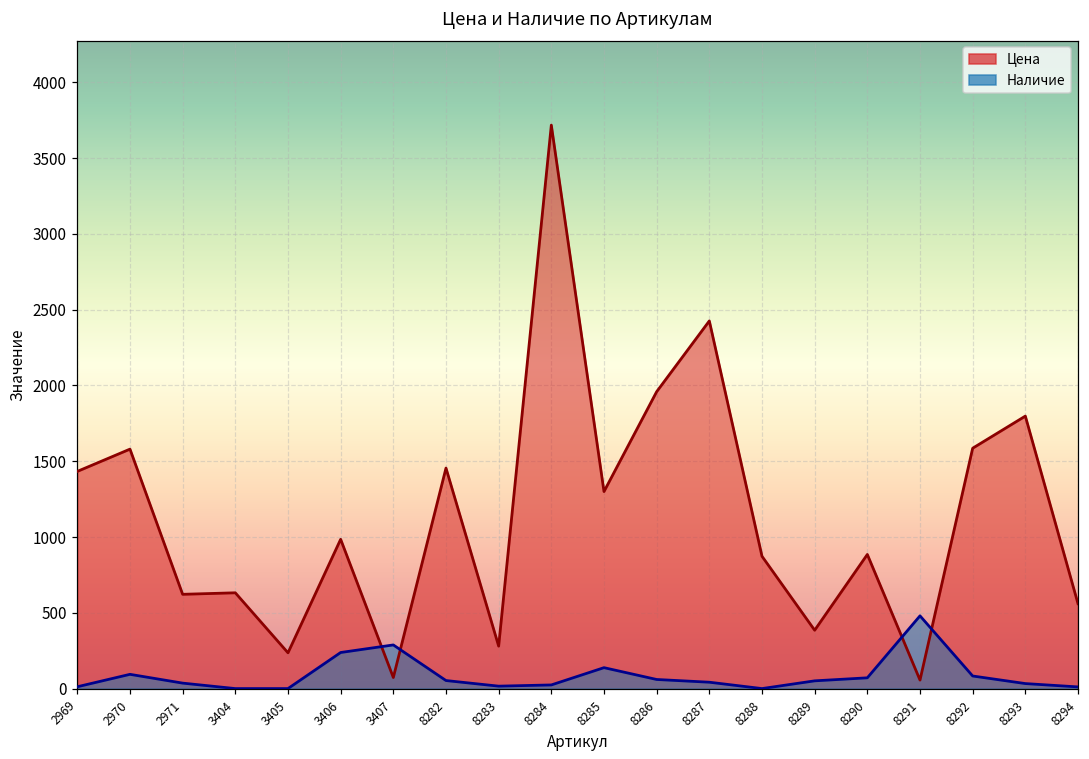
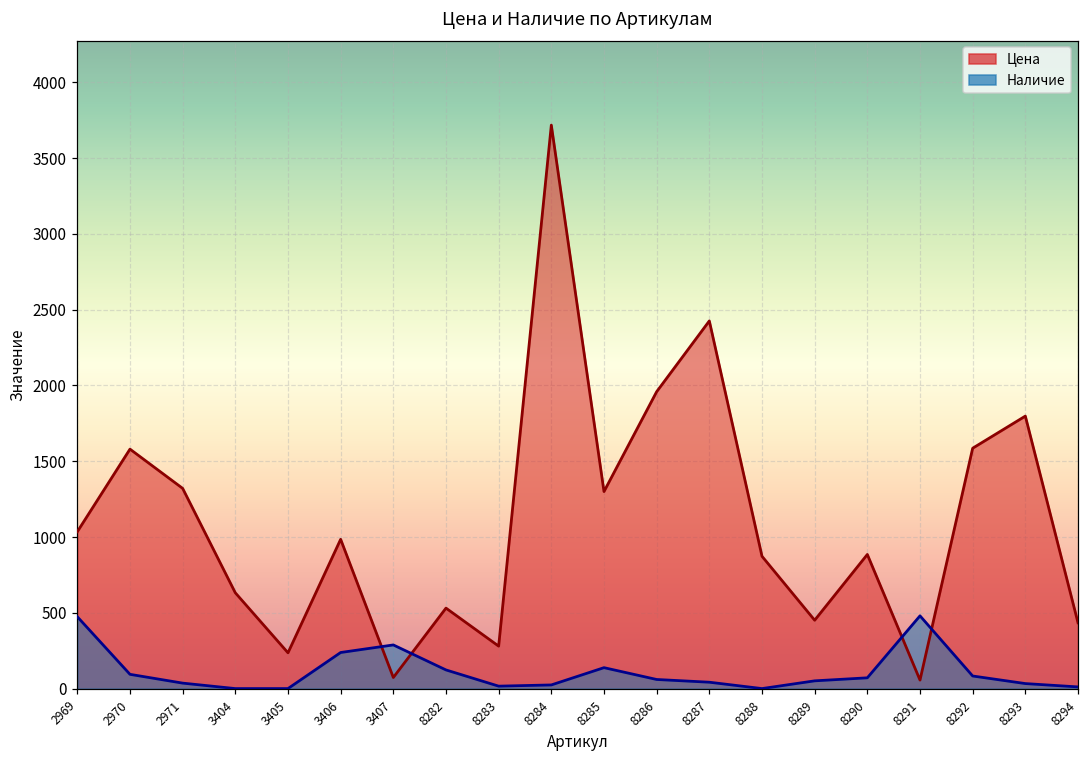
  {
    "Цена": {
-     "2969": 1430,
+     "2969": 1040,
      "2970": 1580,
-     "2971": 620,
+     "2971": 1320,
      "3404": 630,
      "3405": 240,
      "3406": 990,
      "3407": 70,
-     "8282": 1460,
+     "8282": 530,
      "8283": 280,
      "8284": 3720,
      "8285": 1300,
      "8286": 1960,
      "8287": 2430,
      "8288": 870,
-     "8289": 390,
+     "8289": 450,
      "8290": 890,
      "8291": 60,
      "8292": 1590,
      "8293": 1800,
-     "8294": 560
+     "8294": 430
    },
    "Наличие": {
-     "2969": 10,
+     "2969": 470,
      "2970": 90,
      "2971": 40,
      "3404": 0,
      "3405": 0,
      "3406": 240,
      "3407": 290,
-     "8282": 50,
+     "8282": 120,
      "8283": 20,
      "8284": 20,
      "8285": 140,
      "8286": 60,
      "8287": 40,
      "8288": 0,
      "8289": 50,
      "8290": 70,
      "8291": 480,
      "8292": 80,
      "8293": 30,
      "8294": 10
    }
  }
